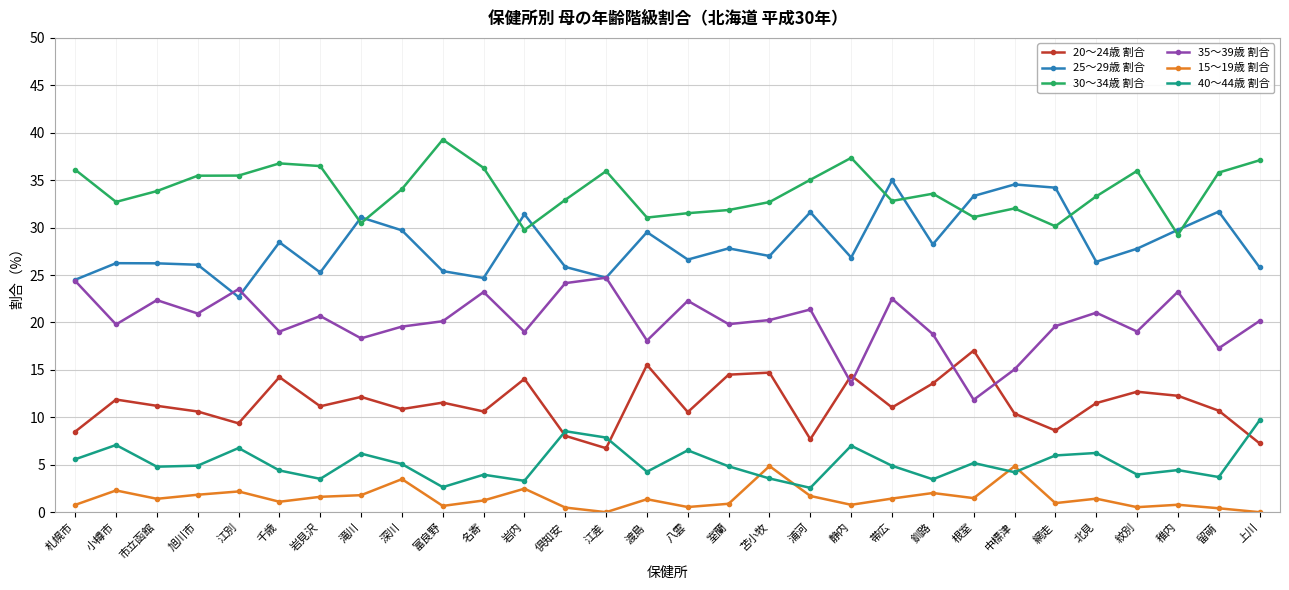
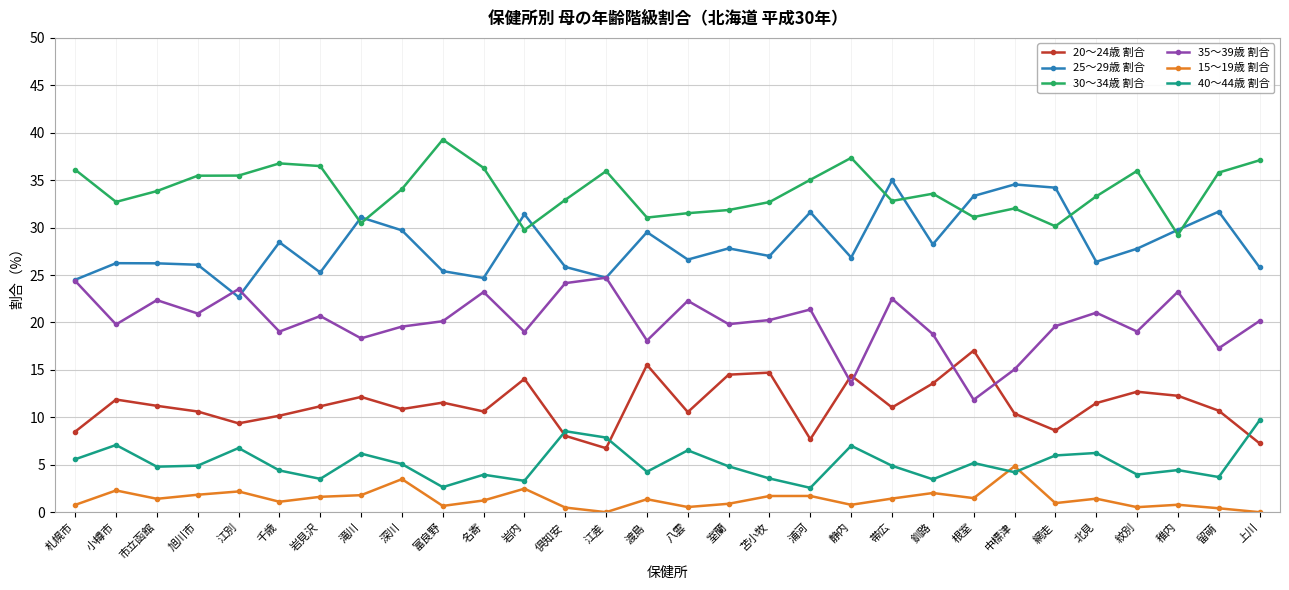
  {
    "20～24歳 割合": {
      "札幌市": 8,
      "小樽市": 12,
      "市立函館": 11,
      "旭川市": 11,
      "江別": 9,
-     "千歳": 14,
+     "千歳": 10,
      "岩見沢": 11,
      "滝川": 12,
      "深川": 11,
      "富良野": 12,
      "名寄": 11,
      "岩内": 14,
      "倶知安": 8,
      "江差": 7,
      "渡島": 16,
      "八雲": 11,
      "室蘭": 14,
      "苫小牧": 15,
      "浦河": 8,
      "静内": 14,
      "帯広": 11,
      "釧路": 14,
      "根室": 17,
      "中標津": 10,
      "網走": 9,
      "北見": 12,
      "紋別": 13,
      "稚内": 12,
      "留萌": 11,
      "上川": 7
    },
    "25～29歳 割合": {
      "小樽市": 26,
      "市立函館": 26,
      "旭川市": 26,
      "江別": 23,
      "千歳": 28,
      "岩見沢": 25,
      "滝川": 31,
      "深川": 30,
      "富良野": 25,
      "名寄": 25,
      "岩内": 31,
      "倶知安": 26,
      "渡島": 30,
      "八雲": 27,
      "室蘭": 28,
      "苫小牧": 27,
      "浦河": 32,
      "静内": 27,
      "帯広": 35,
      "釧路": 28,
      "根室": 33,
      "中標津": 35,
      "網走": 34,
      "北見": 26,
      "紋別": 28,
      "稚内": 30,
      "留萌": 32,
      "上川": 26
    },
    "35～39歳 割合": {
      "小樽市": 20,
      "市立函館": 22,
      "旭川市": 21,
      "江別": 24,
      "千歳": 19,
      "岩見沢": 21,
      "滝川": 18,
      "深川": 20,
      "富良野": 20,
      "名寄": 23,
      "岩内": 19,
      "倶知安": 24,
      "渡島": 18,
      "八雲": 22,
      "室蘭": 20,
      "苫小牧": 20,
      "浦河": 21,
      "静内": 14,
      "帯広": 22,
      "釧路": 19,
      "根室": 12,
      "中標津": 15,
      "網走": 20,
      "北見": 21,
      "紋別": 19,
      "稚内": 23,
      "留萌": 17,
      "上川": 20
    },
    "15～19歳 割合": {
      "札幌市": 1,
      "小樽市": 2,
      "市立函館": 1,
      "旭川市": 2,
      "江別": 2,
      "千歳": 1,
      "岩見沢": 2,
      "滝川": 2,
      "深川": 3,
      "富良野": 1,
      "名寄": 1,
      "岩内": 2,
      "倶知安": 0,
      "江差": 0,
      "渡島": 1,
      "八雲": 1,
      "室蘭": 1,
-     "苫小牧": 5,
+     "苫小牧": 2,
      "浦河": 2,
      "静内": 1,
      "帯広": 1,
      "釧路": 2,
      "根室": 1,
      "中標津": 5,
      "網走": 1,
      "北見": 1,
      "紋別": 1,
      "稚内": 1,
      "留萌": 0,
      "上川": 0
    }
  }
